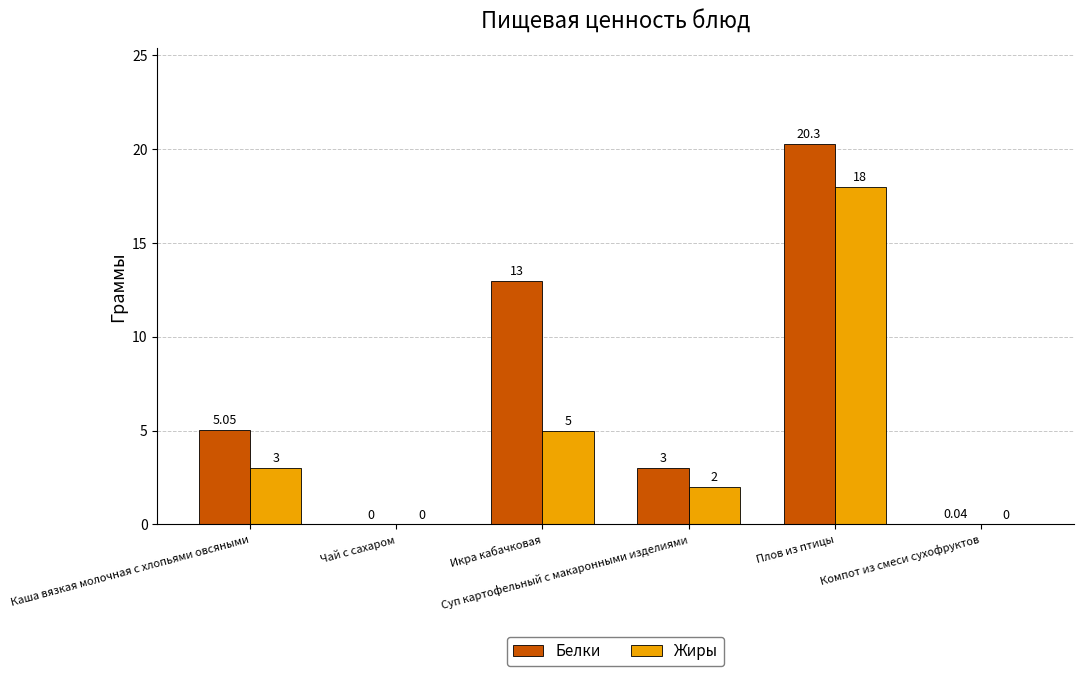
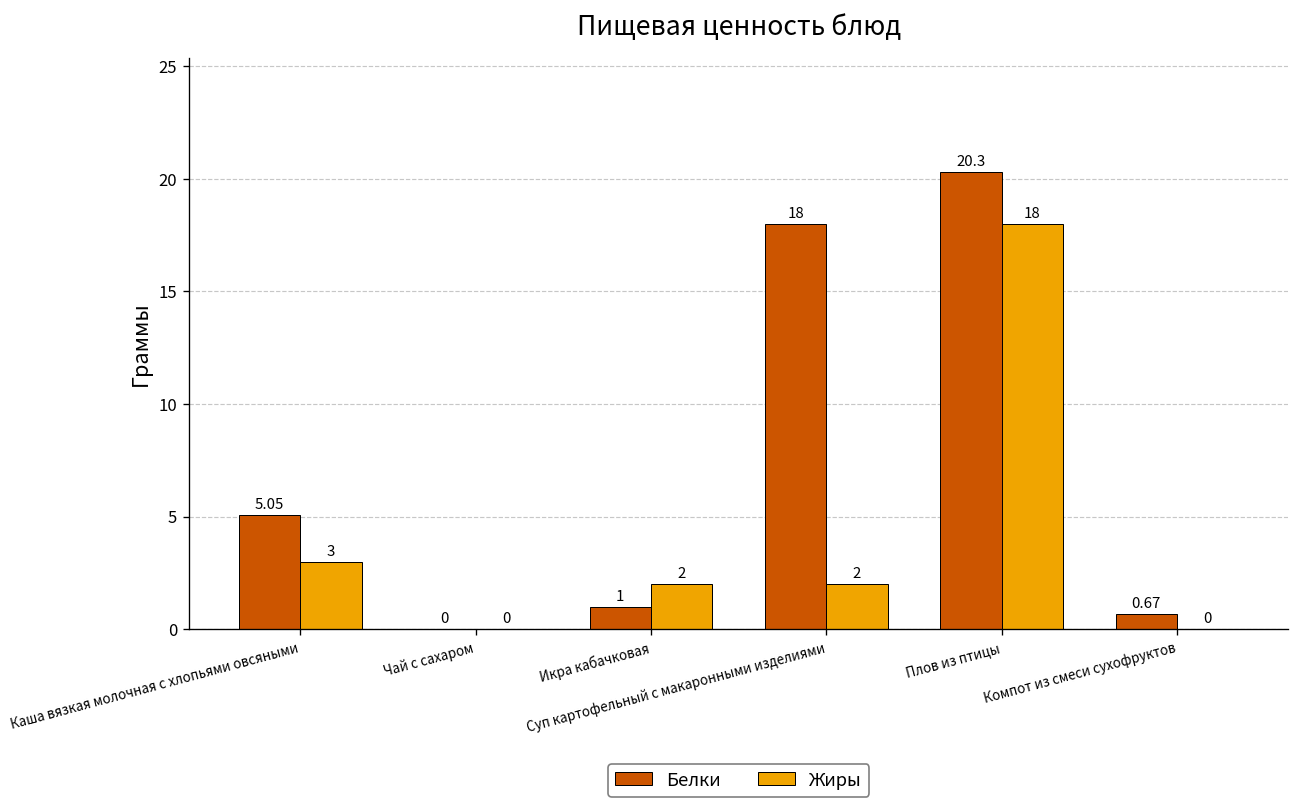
  {
    "Белки": {
      "Каша вязкая молочная с хлопьями овсяными": 5.05,
      "Чай с сахаром": 0,
-     "Икра кабачковая": 13,
-     "Суп картофельный с макаронными изделиями": 3,
+     "Икра кабачковая": 1,
+     "Суп картофельный с макаронными изделиями": 18,
      "Плов из птицы": 20.3,
-     "Компот из смеси сухофруктов": 0.04
+     "Компот из смеси сухофруктов": 0.67
    },
    "Жиры": {
      "Каша вязкая молочная с хлопьями овсяными": 3,
      "Чай с сахаром": 0,
-     "Икра кабачковая": 5,
+     "Икра кабачковая": 2,
      "Суп картофельный с макаронными изделиями": 2,
      "Плов из птицы": 18,
      "Компот из смеси сухофруктов": 0
    }
  }
